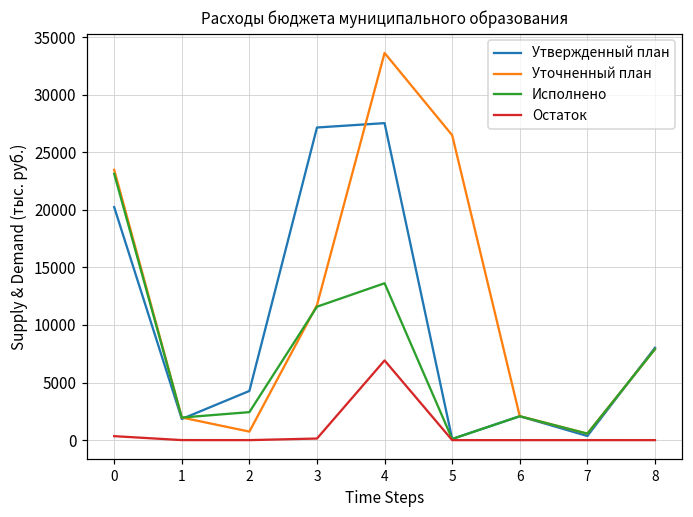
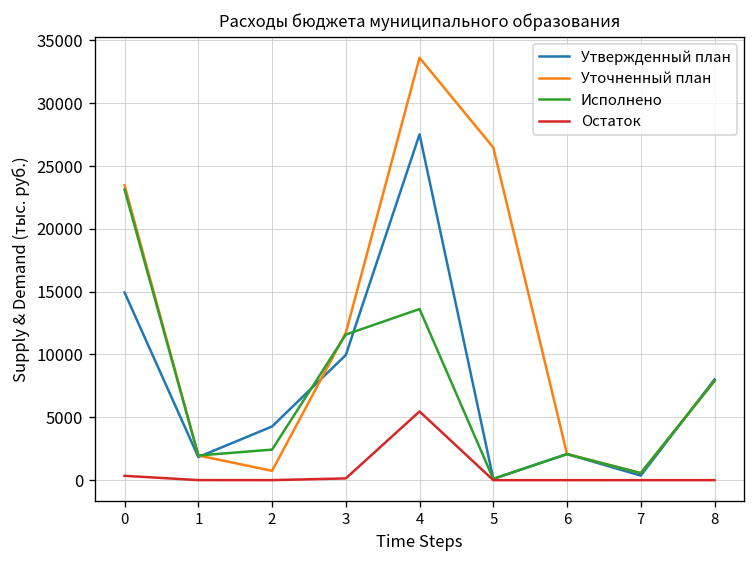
  {
    "Утвержденный план": {
-     "0": 20200,
+     "0": 14900,
      "2": 4300,
-     "3": 27100,
+     "3": 10000,
      "4": 27500
    },
    "Уточненный план": {
      "0": 23500,
      "2": 700,
      "4": 33600,
      "5": 26500
    },
    "Исполнено": {
      "0": 23100,
      "2": 2400,
      "4": 13600
    },
    "Остаток": {
      "0": 300,
      "1": 0,
      "2": 0,
      "3": 100,
-     "4": 6900,
+     "4": 5500,
      "6": 0,
      "7": 0,
      "8": 0
    }
  }
